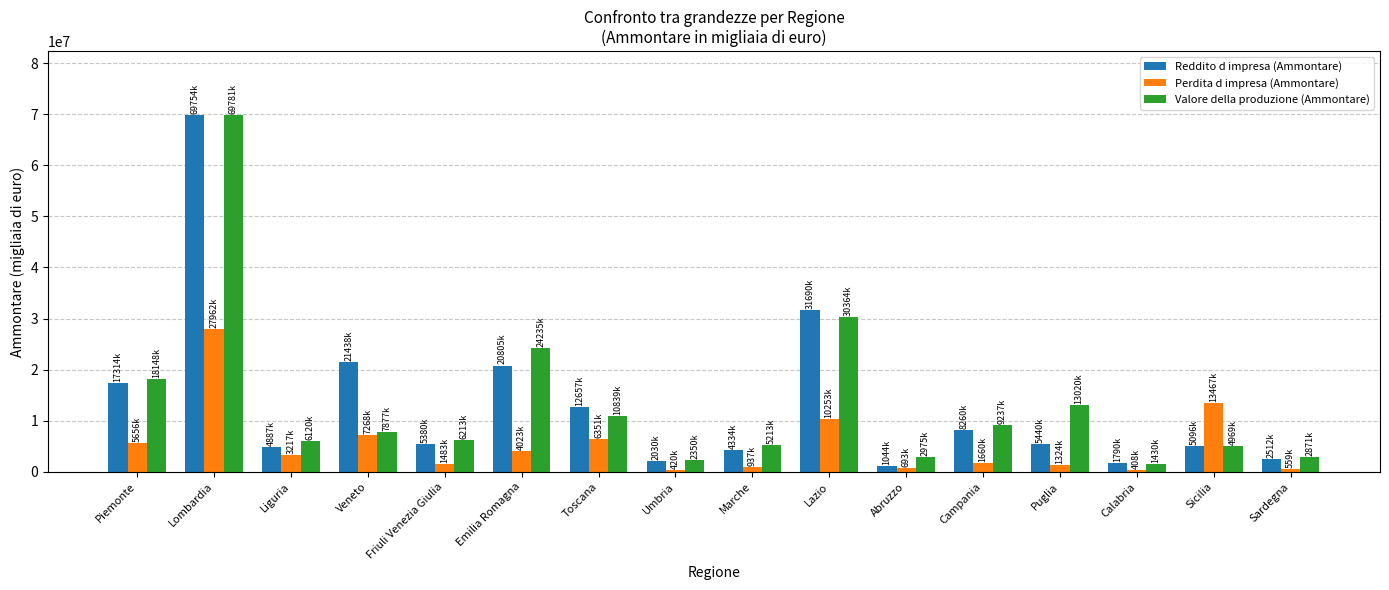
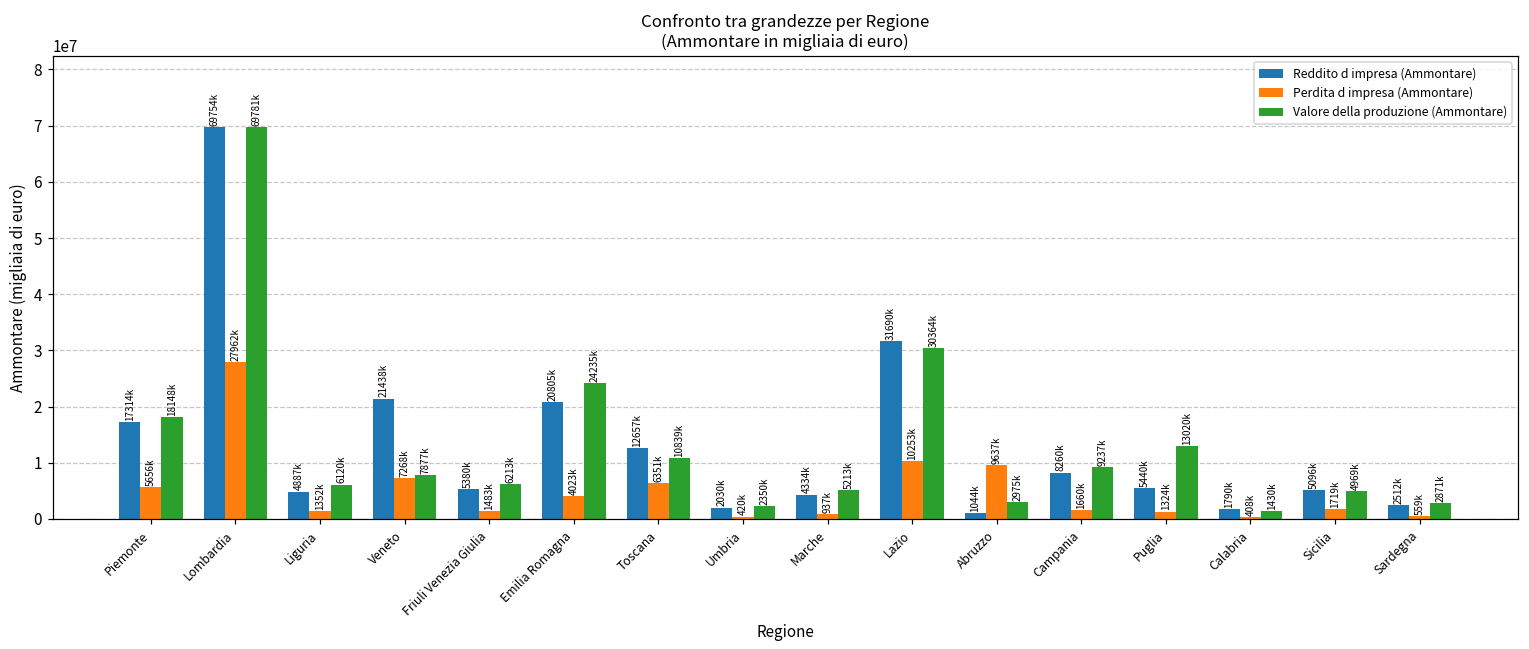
  {
    "Reddito d impresa (Ammontare)": {
      "Piemonte": "17314k",
      "Lombardia": "69754k",
      "Liguria": "4887k",
      "Veneto": "21438k",
      "Friuli Venezia Giulia": "5380k",
      "Emilia Romagna": "20805k",
      "Toscana": "12657k",
      "Umbria": "2030k",
      "Marche": "4334k",
      "Lazio": "31690k",
      "Abruzzo": "1044k",
      "Campania": "8260k",
      "Puglia": "5440k",
      "Calabria": "1790k",
      "Sicilia": "5096k",
      "Sardegna": "2512k"
    },
    "Perdita d impresa (Ammontare)": {
      "Piemonte": "5656k",
      "Lombardia": "27962k",
-     "Liguria": "3217k",
+     "Liguria": "1352k",
      "Veneto": "7268k",
      "Friuli Venezia Giulia": "1483k",
      "Emilia Romagna": "4023k",
      "Toscana": "6351k",
      "Umbria": "420k",
      "Marche": "937k",
      "Lazio": "10253k",
-     "Abruzzo": "693k",
+     "Abruzzo": "9637k",
      "Campania": "1660k",
      "Puglia": "1324k",
      "Calabria": "408k",
-     "Sicilia": "13467k",
+     "Sicilia": "1719k",
      "Sardegna": "559k"
    },
    "Valore della produzione (Ammontare)": {
      "Piemonte": "18148k",
      "Lombardia": "69781k",
      "Liguria": "6120k",
      "Veneto": "7877k",
      "Friuli Venezia Giulia": "6213k",
      "Emilia Romagna": "24235k",
      "Toscana": "10839k",
      "Umbria": "2350k",
      "Marche": "5213k",
      "Lazio": "30364k",
      "Abruzzo": "2975k",
      "Campania": "9237k",
      "Puglia": "13020k",
      "Calabria": "1430k",
      "Sicilia": "4969k",
      "Sardegna": "2871k"
    }
  }
